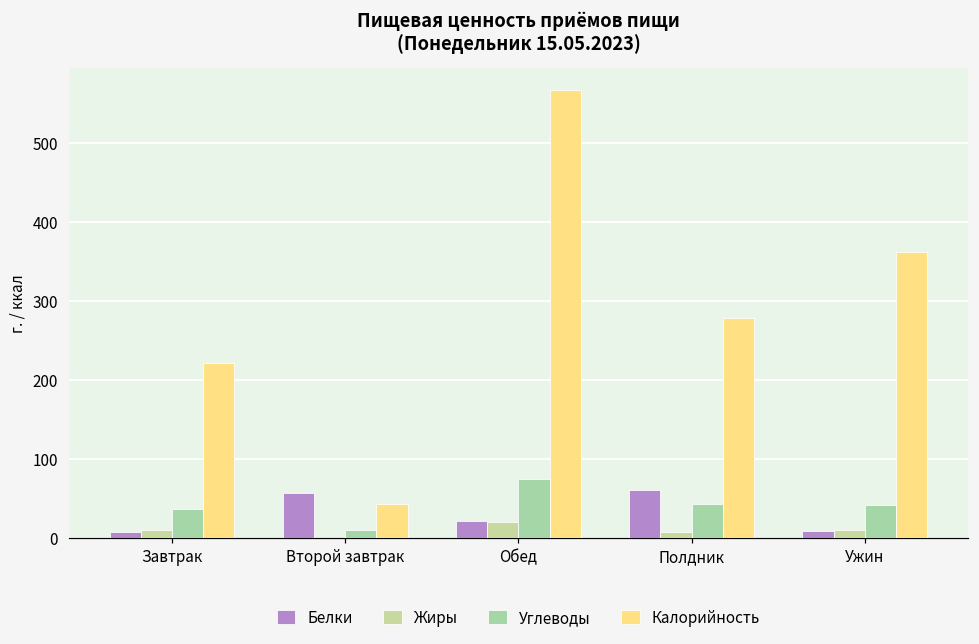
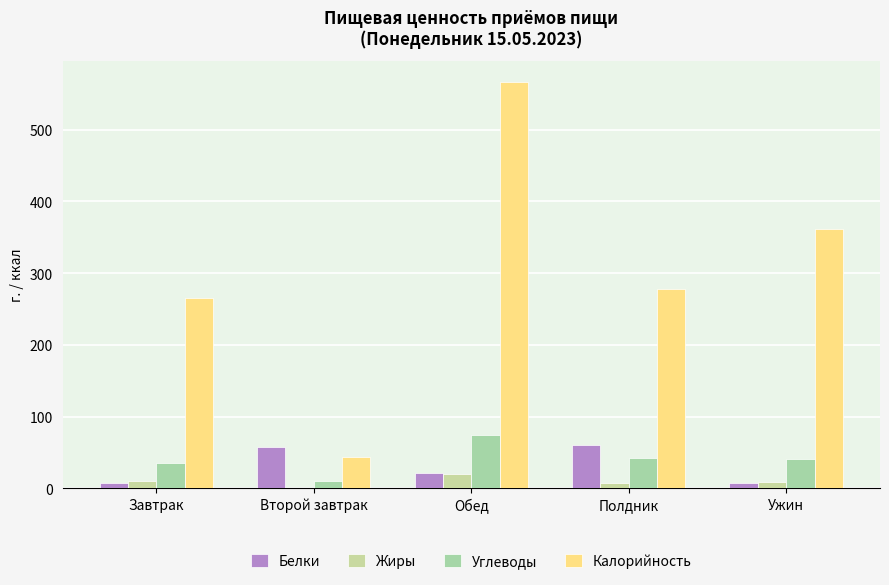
  {
    "Белки": {
      "Завтрак": 10,
      "Второй завтрак": 60,
      "Обед": 20,
      "Полдник": 60,
      "Ужин": 10
    },
    "Калорийность": {
-     "Завтрак": 220,
+     "Завтрак": 270,
      "Второй завтрак": 40,
      "Обед": 570,
      "Полдник": 280,
      "Ужин": 360
    }
  }
